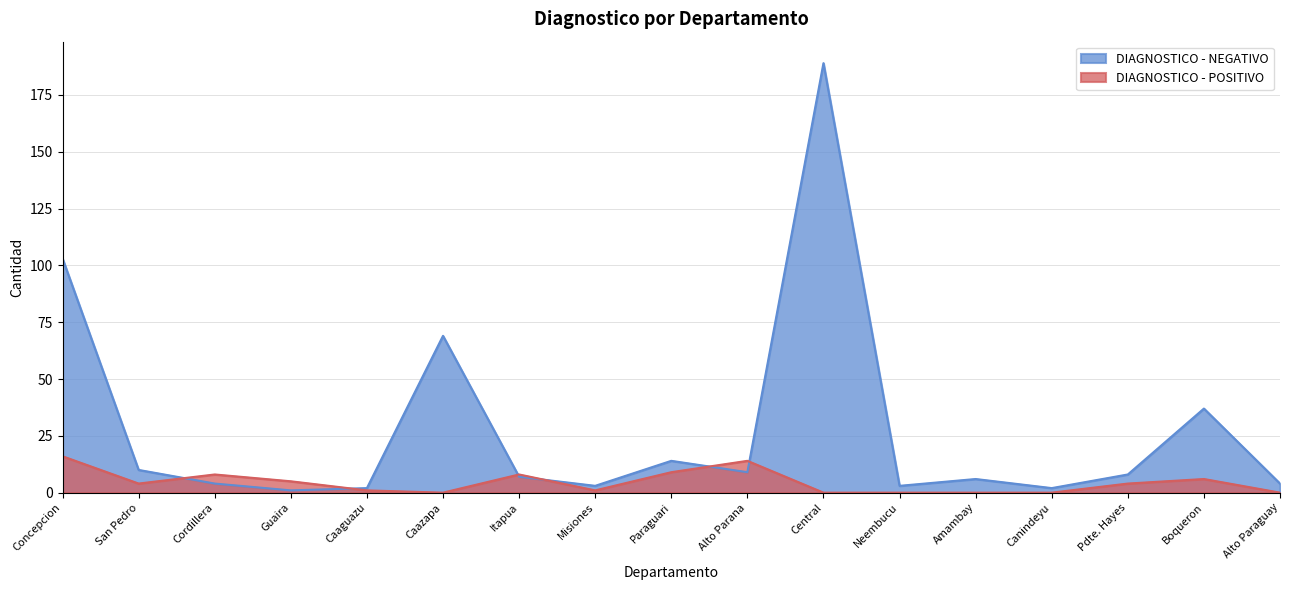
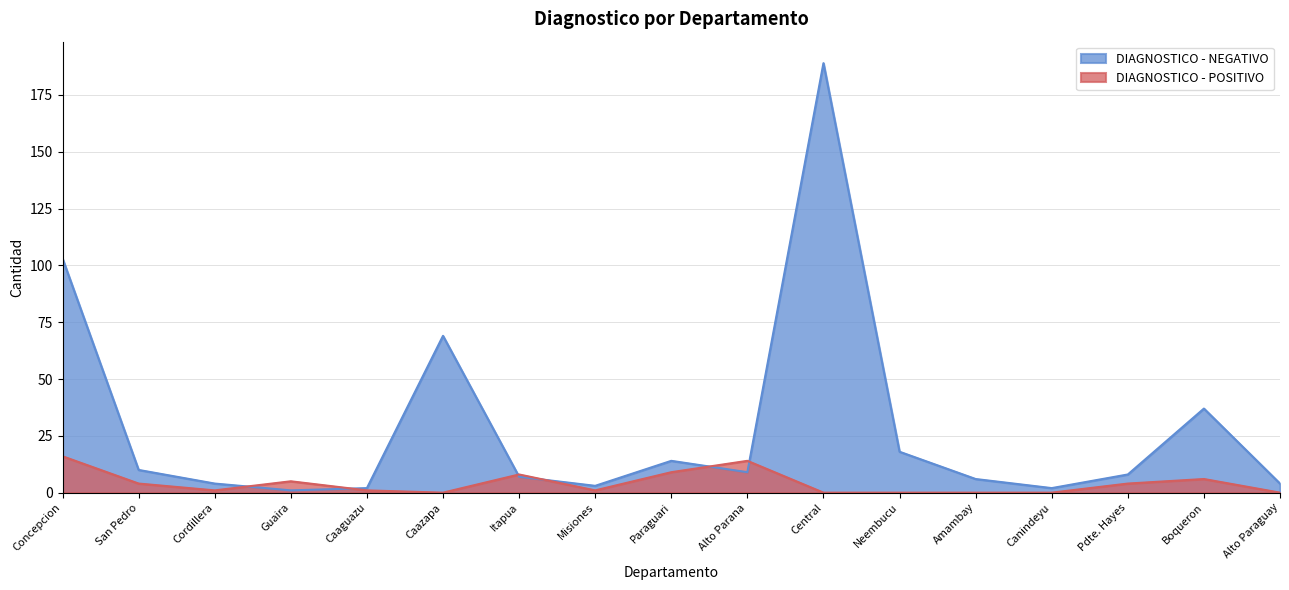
  {
    "DIAGNOSTICO - NEGATIVO": {
      "Concepcion": 103,
      "San Pedro": 10,
      "Cordillera": 4,
      "Guaira": 1,
      "Caazapa": 69,
      "Misiones": 3,
      "Paraguari": 14,
      "Alto Parana": 9,
      "Central": 189,
-     "Neembucu": 3,
+     "Neembucu": 18,
      "Amambay": 6,
      "Canindeyu": 2,
      "Pdte. Hayes": 8,
      "Boqueron": 37,
      "Alto Paraguay": 4
    },
    "DIAGNOSTICO - POSITIVO": {
      "Concepcion": 16,
      "San Pedro": 4,
-     "Cordillera": 8,
+     "Cordillera": 1,
      "Guaira": 5,
      "Caazapa": 0,
      "Misiones": 1,
      "Paraguari": 9,
      "Alto Parana": 14,
      "Central": 0,
      "Neembucu": 0,
      "Amambay": 0,
      "Canindeyu": 0,
      "Pdte. Hayes": 4,
      "Boqueron": 6,
      "Alto Paraguay": 0
    }
  }
